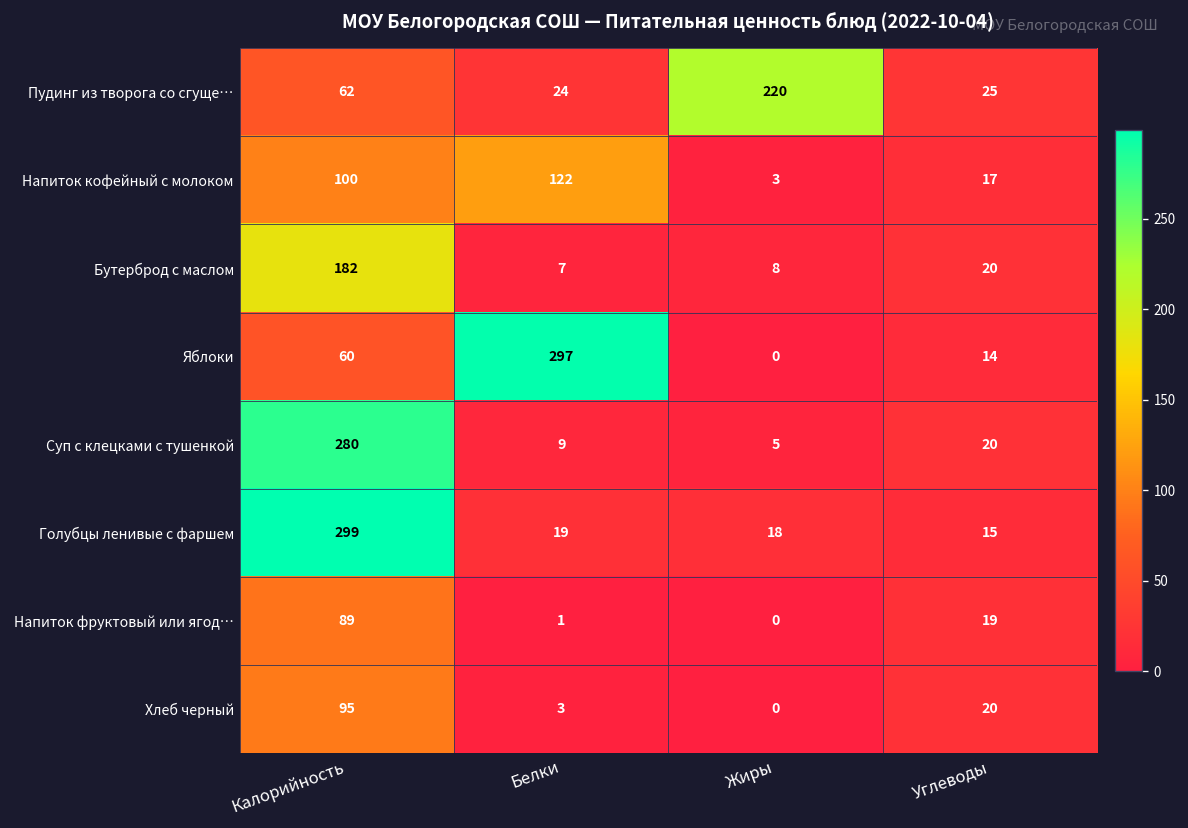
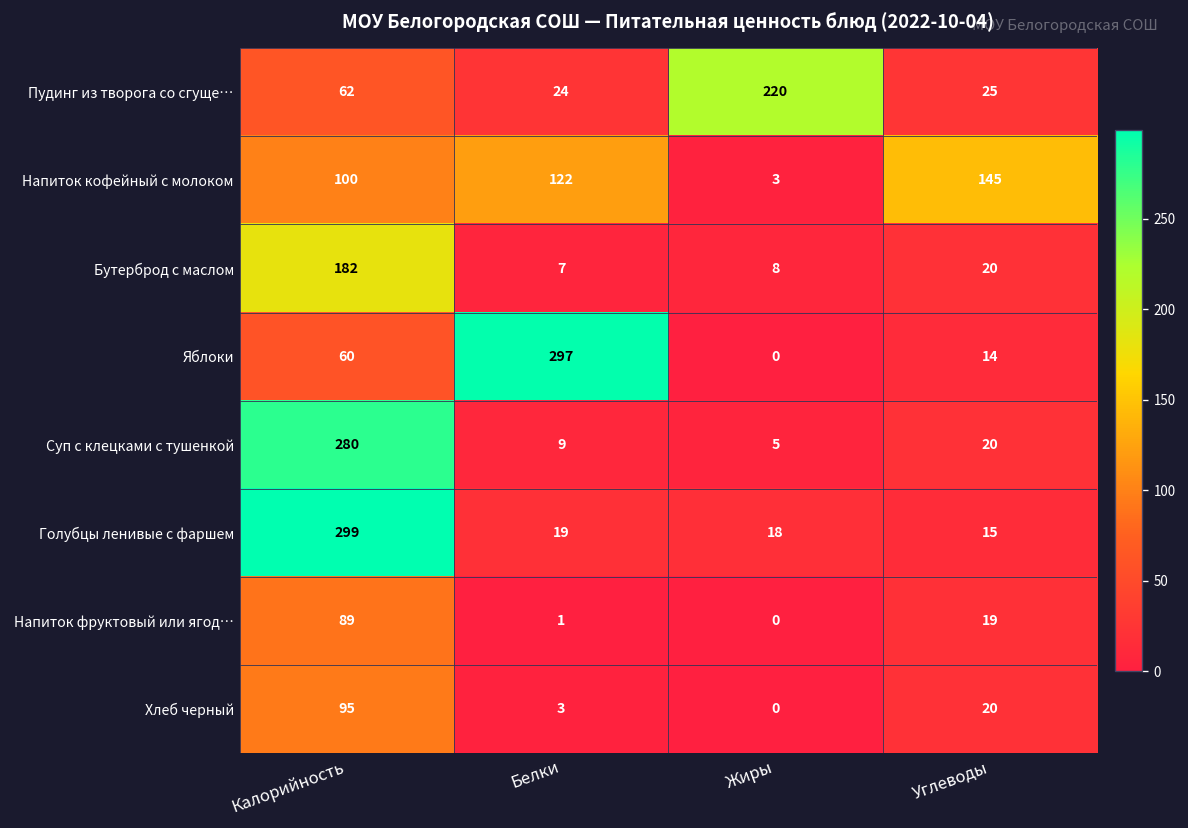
  {
    "Пудинг из творога со сгуще…": {
      "Калорийность": 62,
      "Белки": 24,
      "Жиры": 220,
      "Углеводы": 25
    },
    "Напиток кофейный с молоком": {
      "Калорийность": 100,
      "Белки": 122,
      "Жиры": 3,
-     "Углеводы": 17
+     "Углеводы": 145
    },
    "Бутерброд с маслом": {
      "Калорийность": 182,
      "Белки": 7,
      "Жиры": 8,
      "Углеводы": 20
    },
    "Яблоки": {
      "Калорийность": 60,
      "Белки": 297,
      "Жиры": 0,
      "Углеводы": 14
    },
    "Суп с клецками с тушенкой": {
      "Калорийность": 280,
      "Белки": 9,
      "Жиры": 5,
      "Углеводы": 20
    },
    "Голубцы ленивые с фаршем": {
      "Калорийность": 299,
      "Белки": 19,
      "Жиры": 18,
      "Углеводы": 15
    },
    "Напиток фруктовый или ягод…": {
      "Калорийность": 89,
      "Белки": 1,
      "Жиры": 0,
      "Углеводы": 19
    },
    "Хлеб черный": {
      "Калорийность": 95,
      "Белки": 3,
      "Жиры": 0,
      "Углеводы": 20
    }
  }
